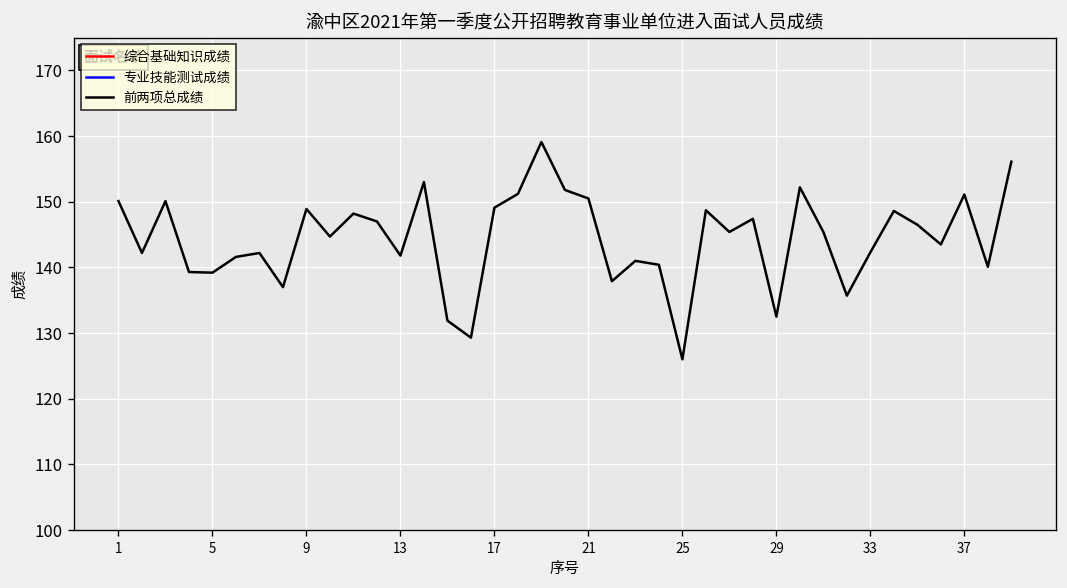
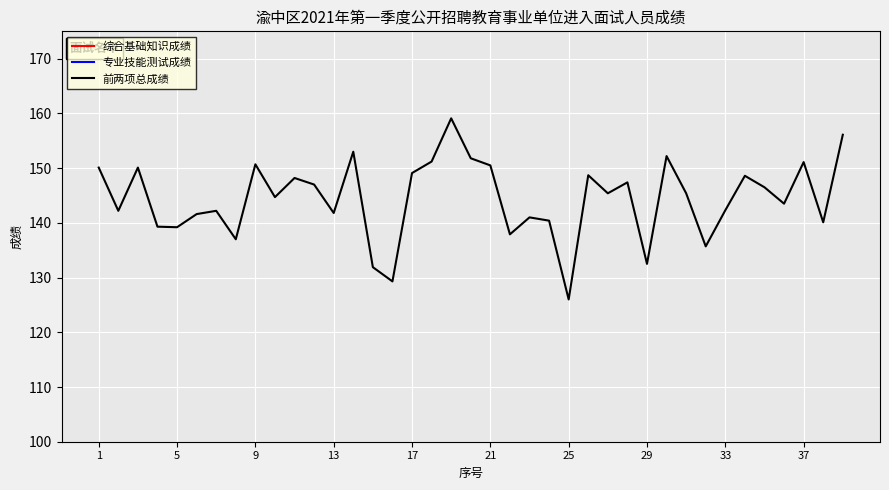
  {
    "前两项总成绩": {
      "1": 150,
      "5": 139,
-     "9": 149,
+     "9": 151,
      "13": 142,
      "17": 149,
      "21": 151,
      "25": 126,
      "29": 133,
      "33": 142,
      "37": 151
    }
  }
